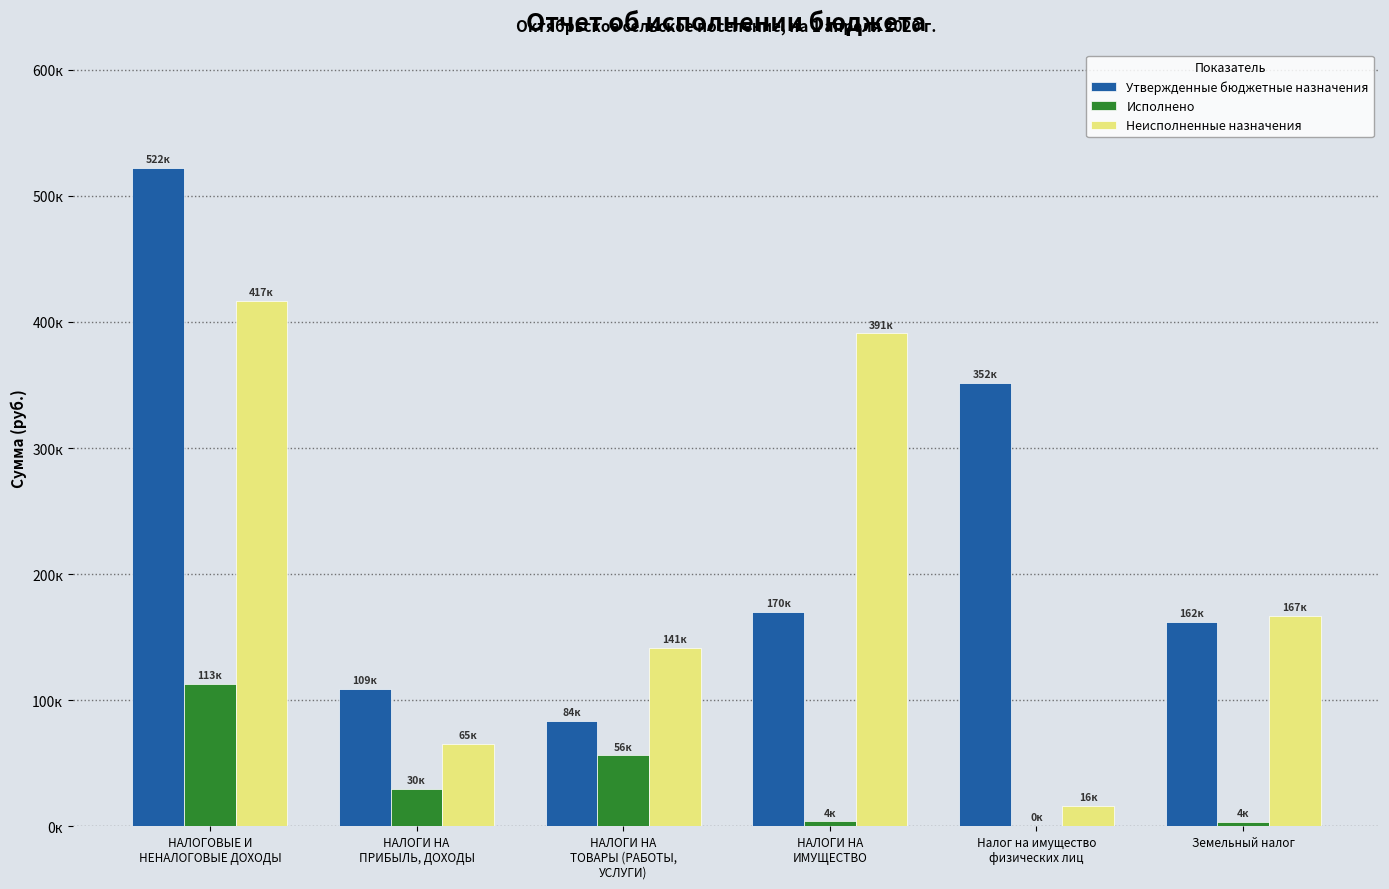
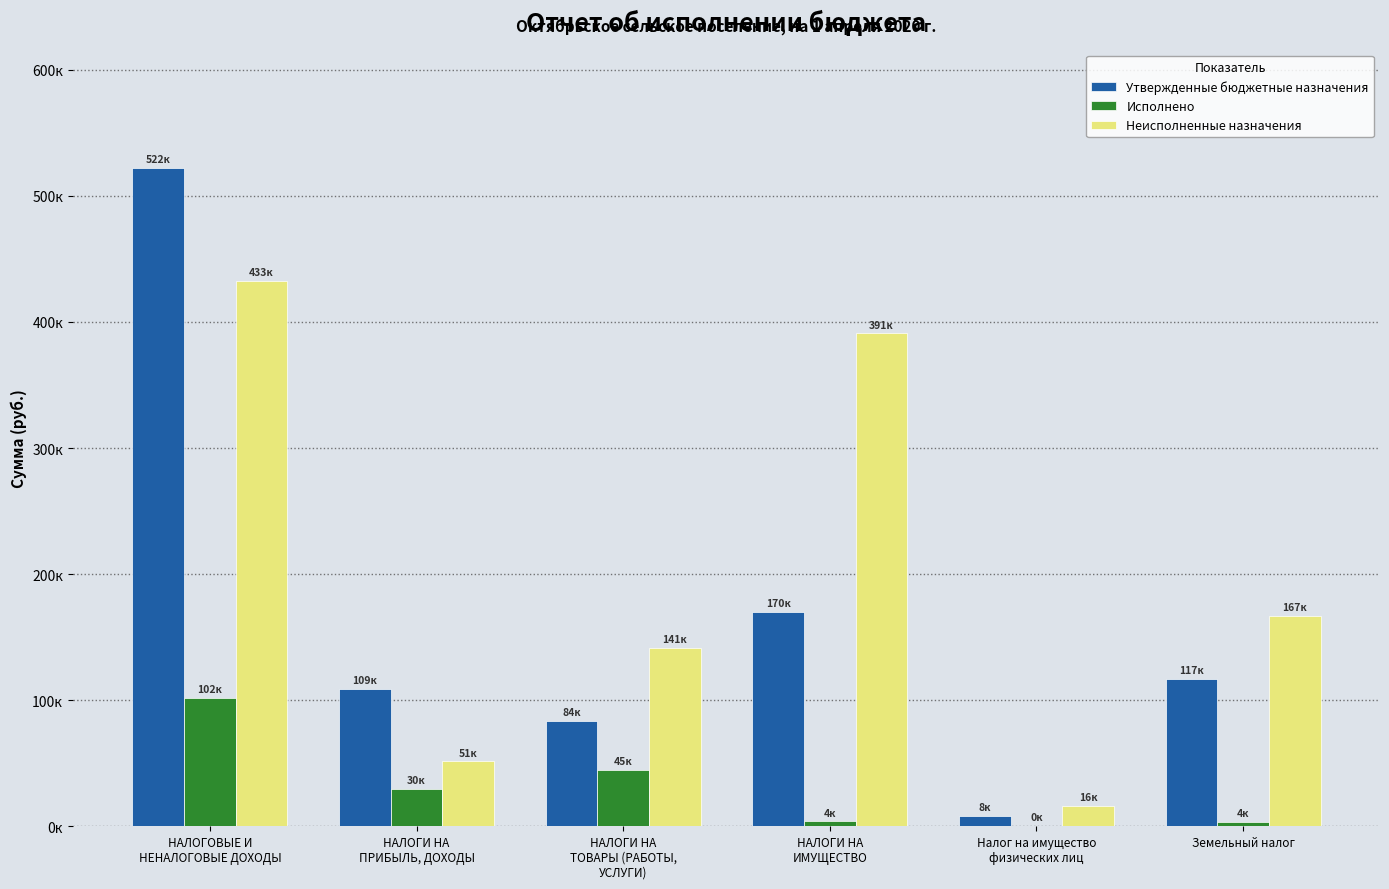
  {
    "Утвержденные бюджетные назначения": {
-     "Налог на имущество физических лиц": "352к",
-     "Земельный налог": "162к"
+     "Налог на имущество физических лиц": "8к",
+     "Земельный налог": "117к"
    },
    "Исполнено": {
-     "НАЛОГОВЫЕ И НЕНАЛОГОВЫЕ ДОХОДЫ": "113к",
-     "НАЛОГИ НА ТОВАРЫ (РАБОТЫ, УСЛУГИ)": "56к"
+     "НАЛОГОВЫЕ И НЕНАЛОГОВЫЕ ДОХОДЫ": "102к",
+     "НАЛОГИ НА ТОВАРЫ (РАБОТЫ, УСЛУГИ)": "45к"
    },
    "Неисполненные назначения": {
-     "НАЛОГОВЫЕ И НЕНАЛОГОВЫЕ ДОХОДЫ": "417к",
-     "НАЛОГИ НА ПРИБЫЛЬ, ДОХОДЫ": "65к"
+     "НАЛОГОВЫЕ И НЕНАЛОГОВЫЕ ДОХОДЫ": "433к",
+     "НАЛОГИ НА ПРИБЫЛЬ, ДОХОДЫ": "51к"
    }
  }
